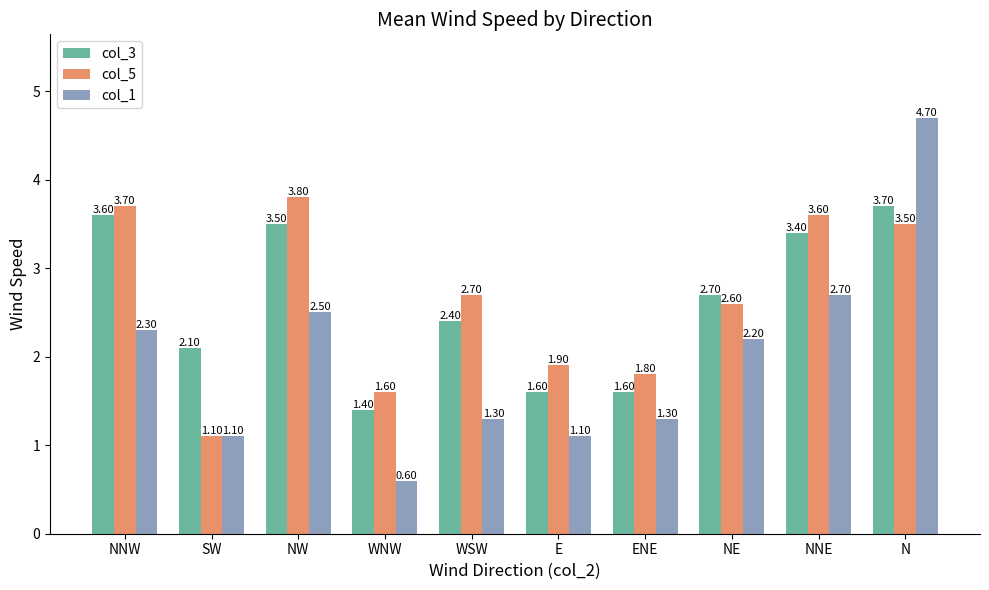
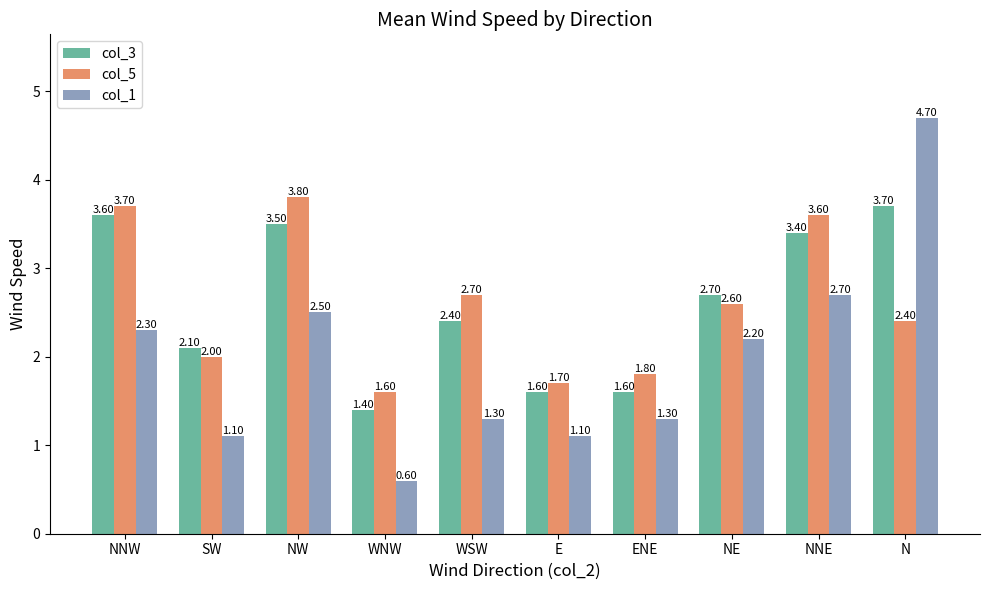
  {
    "col_5": {
      "NNW": 3.70,
-     "SW": 1.10,
+     "SW": 2.00,
      "NW": 3.80,
      "WNW": 1.60,
      "WSW": 2.70,
-     "E": 1.90,
+     "E": 1.70,
      "ENE": 1.80,
      "NE": 2.60,
      "NNE": 3.60,
-     "N": 3.50
+     "N": 2.40
    }
  }
